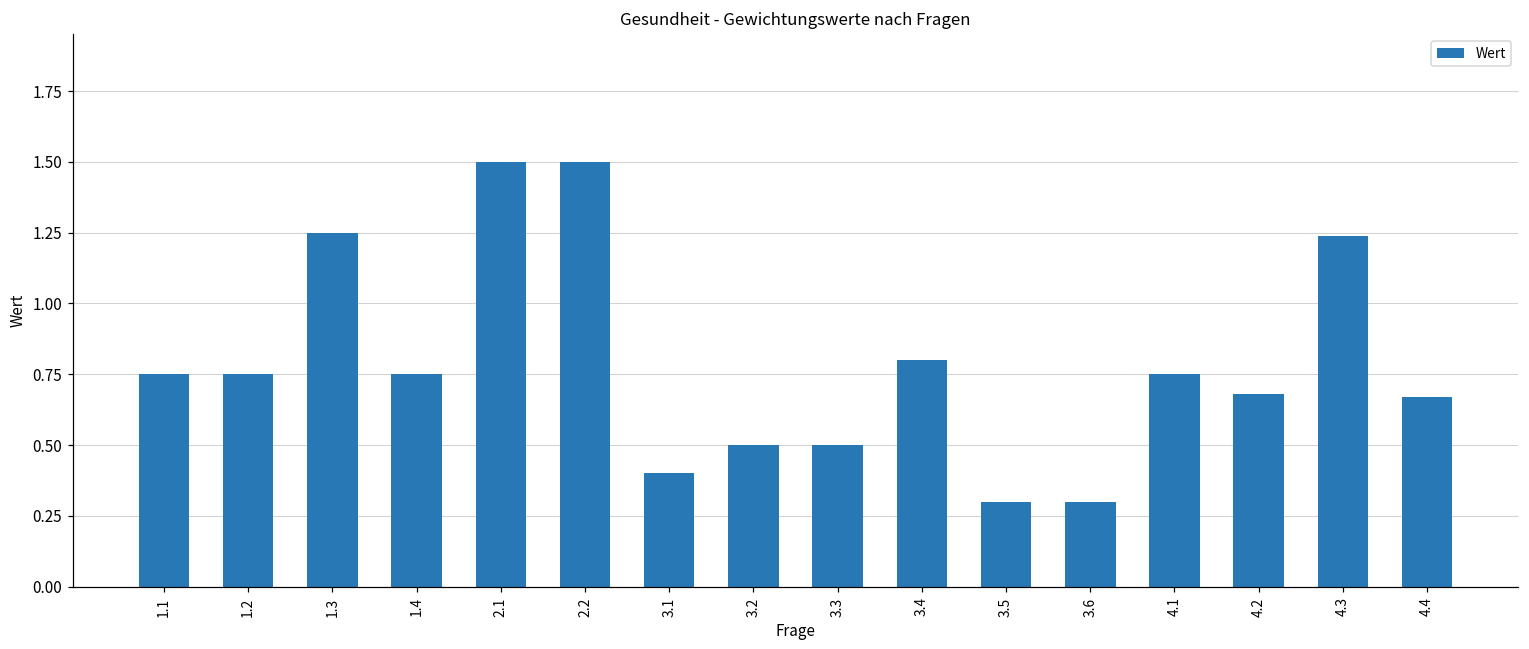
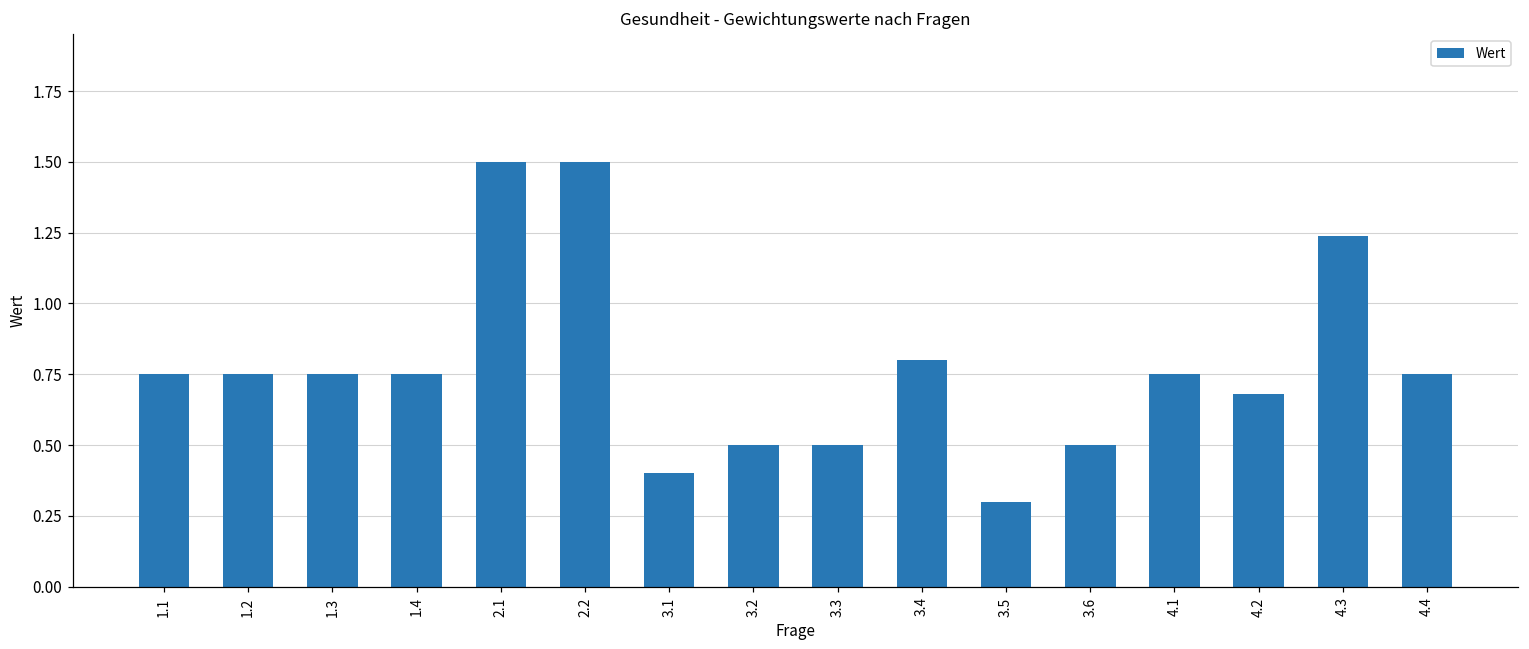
  {
    "1.1": 0.75,
    "1.2": 0.75,
-   "1.3": 1.25,
+   "1.3": 0.75,
    "1.4": 0.75,
    "2.1": 1.50,
    "2.2": 1.50,
    "3.1": 0.40,
    "3.2": 0.50,
    "3.3": 0.50,
    "3.4": 0.80,
    "3.5": 0.30,
-   "3.6": 0.3,
+   "3.6": 0.5,
    "4.1": 0.75,
    "4.2": 0.68,
    "4.3": 1.24,
-   "4.4": 0.67
+   "4.4": 0.75
  }
